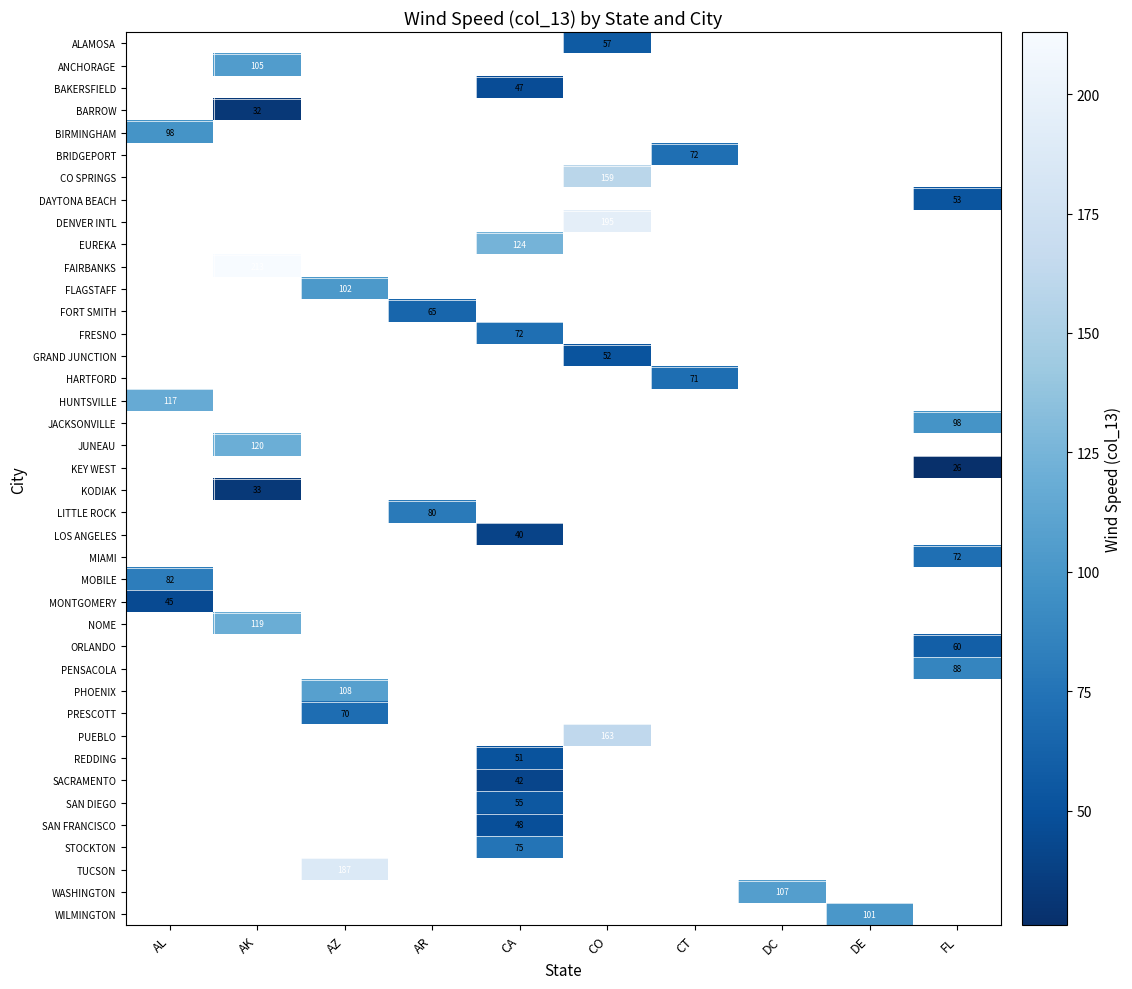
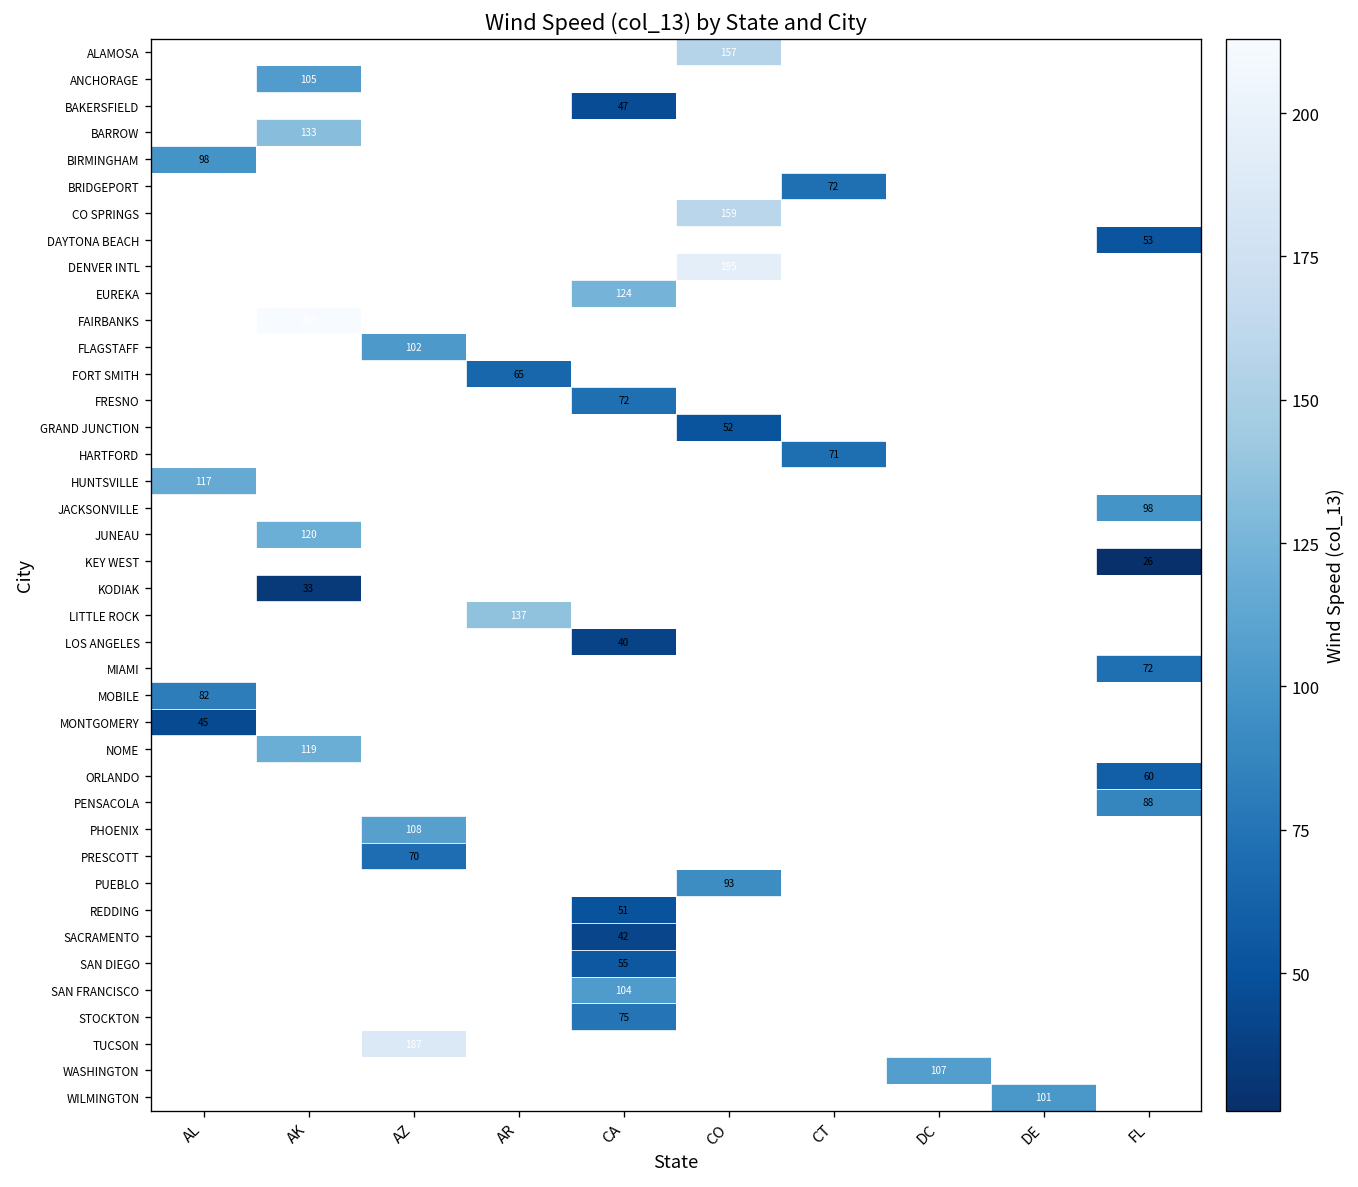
  {
    "ALAMOSA": {
-     "CO": 57
+     "CO": 157
    },
    "ANCHORAGE": {
      "AK": 105
    },
    "BAKERSFIELD": {
      "CA": 47
    },
    "BARROW": {
-     "AK": 32
+     "AK": 133
    },
    "BIRMINGHAM": {
      "AL": 98
    },
    "BRIDGEPORT": {
      "CT": 72
    },
    "CO SPRINGS": {
      "CO": 159
    },
    "DAYTONA BEACH": {
      "FL": 53
    },
    "EUREKA": {
      "CA": 124
    },
    "FLAGSTAFF": {
      "AZ": 102
    },
    "FORT SMITH": {
      "AR": 65
    },
    "FRESNO": {
      "CA": 72
    },
    "GRAND JUNCTION": {
      "CO": 52
    },
    "HARTFORD": {
      "CT": 71
    },
    "HUNTSVILLE": {
      "AL": 117
    },
    "JACKSONVILLE": {
      "FL": 98
    },
    "JUNEAU": {
      "AK": 120
    },
    "KEY WEST": {
      "FL": 26
    },
    "KODIAK": {
      "AK": 33
    },
    "LITTLE ROCK": {
-     "AR": 80
+     "AR": 137
    },
    "LOS ANGELES": {
      "CA": 40
    },
    "MIAMI": {
      "FL": 72
    },
    "MOBILE": {
      "AL": 82
    },
    "MONTGOMERY": {
      "AL": 45
    },
    "NOME": {
      "AK": 119
    },
    "ORLANDO": {
      "FL": 60
    },
    "PENSACOLA": {
      "FL": 88
    },
    "PHOENIX": {
      "AZ": 108
    },
    "PRESCOTT": {
      "AZ": 70
    },
    "PUEBLO": {
-     "CO": 163
+     "CO": 93
    },
    "REDDING": {
      "CA": 51
    },
    "SACRAMENTO": {
      "CA": 42
    },
    "SAN DIEGO": {
      "CA": 55
    },
    "SAN FRANCISCO": {
-     "CA": 48
+     "CA": 104
    },
    "STOCKTON": {
      "CA": 75
    },
    "WASHINGTON": {
      "DC": 107
    },
    "WILMINGTON": {
      "DE": 101
    }
  }
